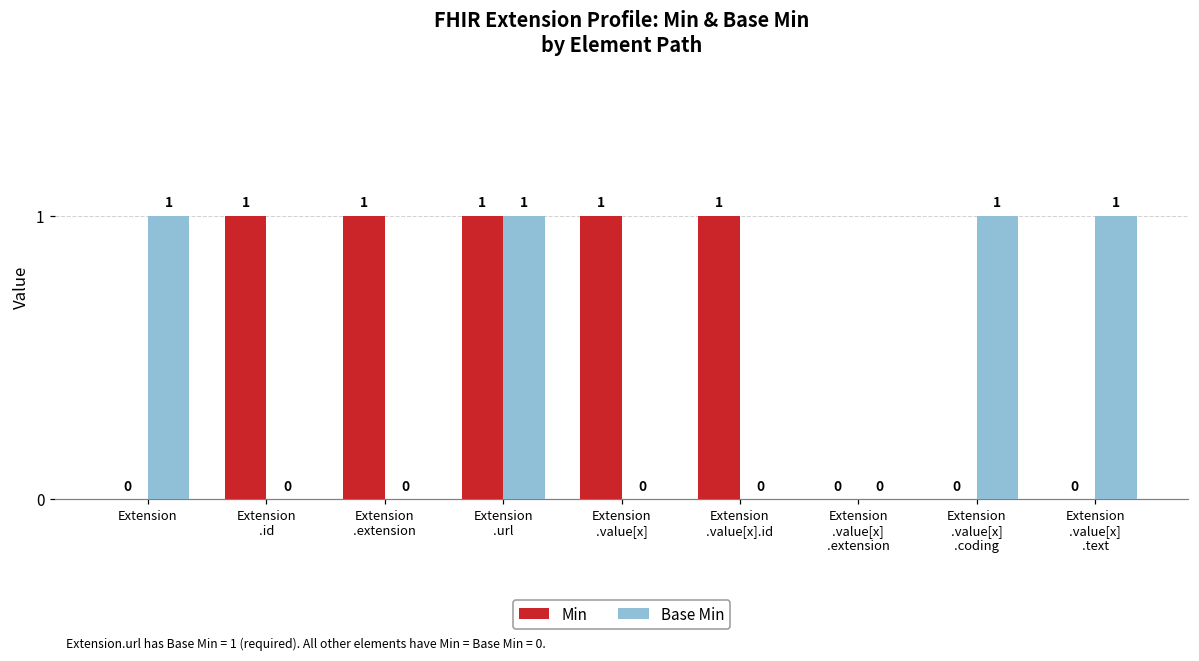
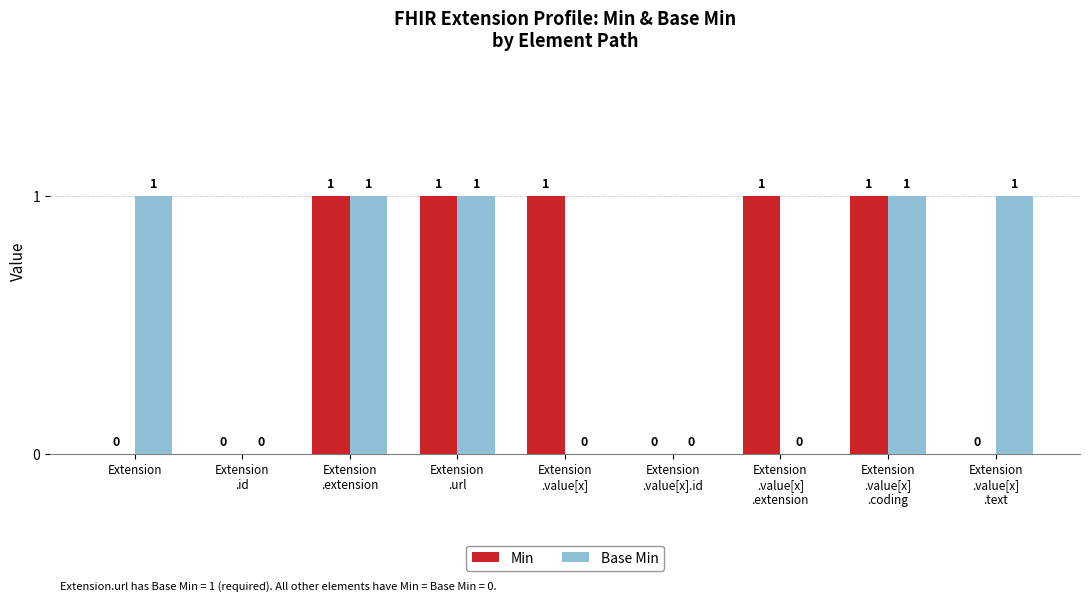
  {
    "Min": {
      "Extension": 0,
-     "Extension .id": 1,
+     "Extension .id": 0,
      "Extension .extension": 1,
      "Extension .url": 1,
      "Extension .value[x]": 1,
-     "Extension .value[x].id": 1,
-     "Extension .value[x] .extension": 0,
-     "Extension .value[x] .coding": 0,
+     "Extension .value[x].id": 0,
+     "Extension .value[x] .extension": 1,
+     "Extension .value[x] .coding": 1,
      "Extension .value[x] .text": 0
    },
    "Base Min": {
      "Extension": 1,
      "Extension .id": 0,
-     "Extension .extension": 0,
+     "Extension .extension": 1,
      "Extension .url": 1,
      "Extension .value[x]": 0,
      "Extension .value[x].id": 0,
      "Extension .value[x] .extension": 0,
      "Extension .value[x] .coding": 1,
      "Extension .value[x] .text": 1
    }
  }
